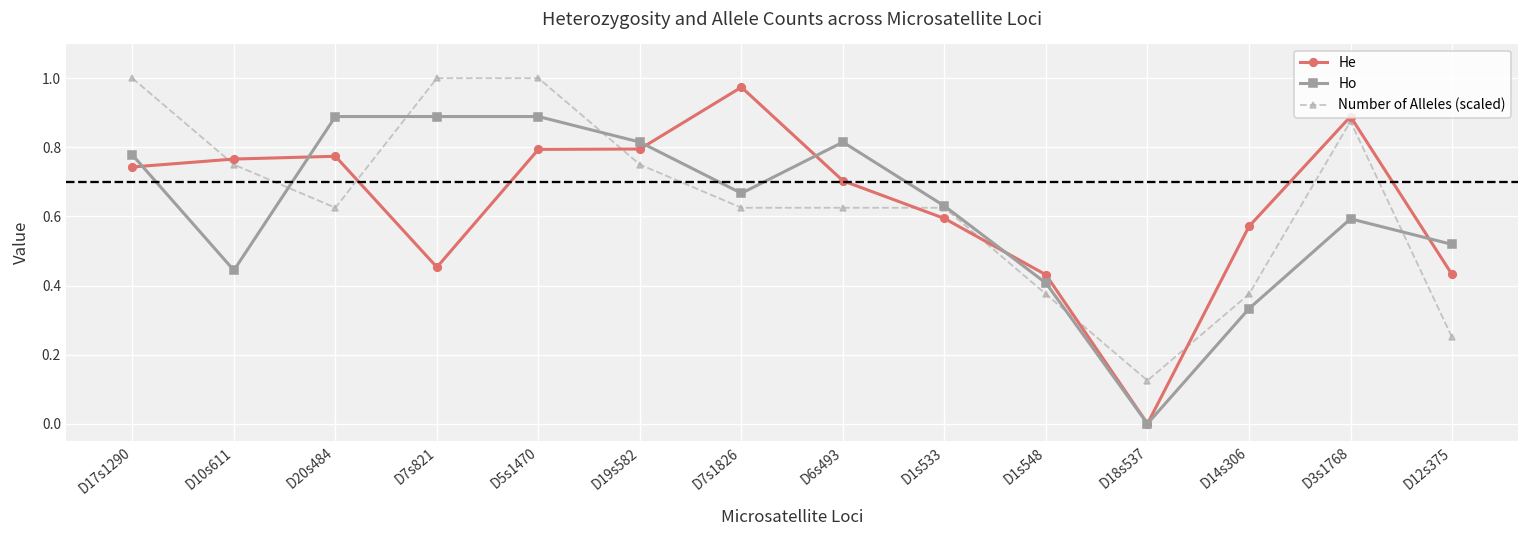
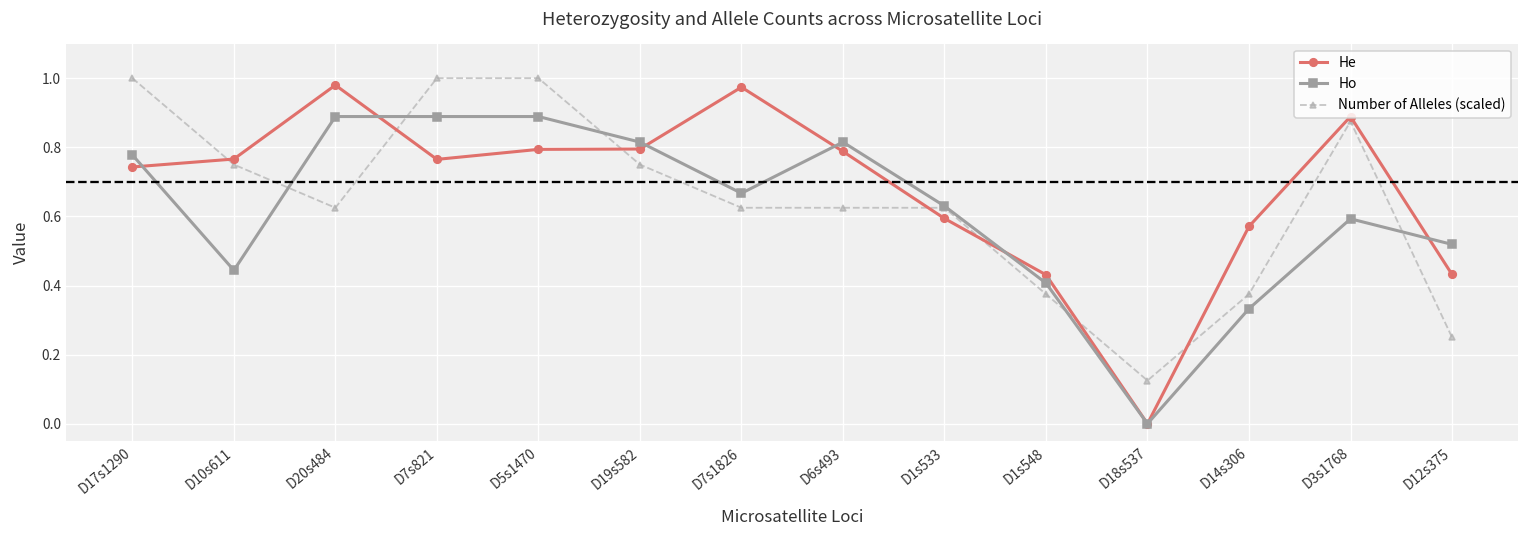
  {
    "He": {
      "D17s1290": 0.74,
      "D10s611": 0.77,
-     "D20s484": 0.77,
-     "D7s821": 0.45,
+     "D20s484": 0.98,
+     "D7s821": 0.77,
      "D5s1470": 0.79,
      "D19s582": 0.80,
      "D7s1826": 0.97,
-     "D6s493": 0.70,
+     "D6s493": 0.79,
      "D1s533": 0.59,
      "D1s548": 0.43,
      "D14s306": 0.57,
      "D12s375": 0.43
    }
  }
